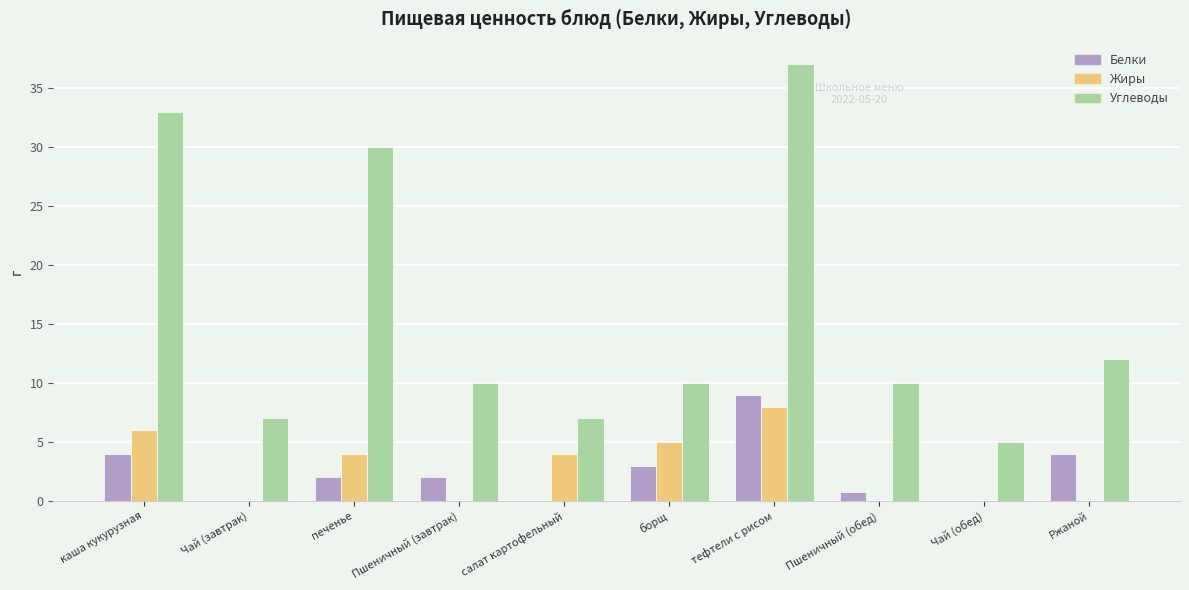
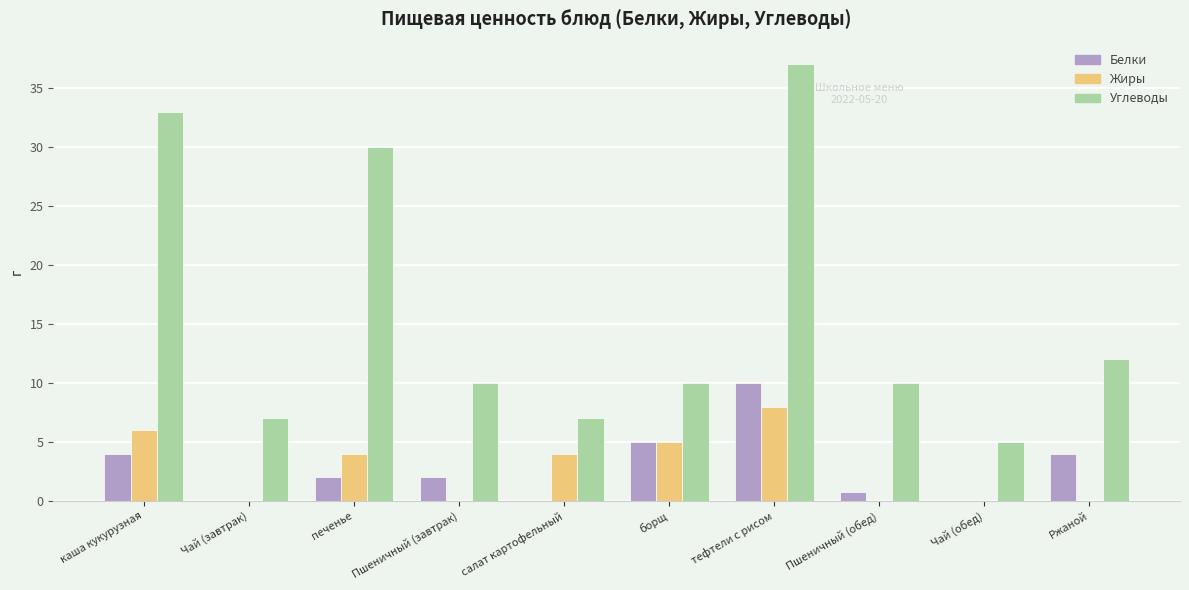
  {
    "Белки": {
      "каша кукурузная": 4,
      "Чай (завтрак)": 0,
      "печенье": 2,
      "Пшеничный (завтрак)": 2,
      "салат картофельный": 0,
-     "борщ": 3,
-     "тефтели с рисом": 9,
+     "борщ": 5,
+     "тефтели с рисом": 10,
      "Пшеничный (обед)": 1,
      "Чай (обед)": 0,
      "Ржаной": 4
    },
    "Жиры": {
      "каша кукурузная": 6,
      "Чай (завтрак)": 0,
      "печенье": 4,
      "Пшеничный (завтрак)": 0,
      "салат картофельный": 4,
      "борщ": 5,
      "тефтели с рисом": 8,
      "Пшеничный (обед)": 0,
      "Чай (обед)": 0,
      "Ржаной": 0
    },
    "Углеводы": {
      "каша кукурузная": 33,
      "Чай (завтрак)": 7,
      "печенье": 30,
      "Пшеничный (завтрак)": 10,
      "салат картофельный": 7,
      "борщ": 10,
      "тефтели с рисом": 37,
      "Пшеничный (обед)": 10,
      "Чай (обед)": 5,
      "Ржаной": 12
    }
  }
